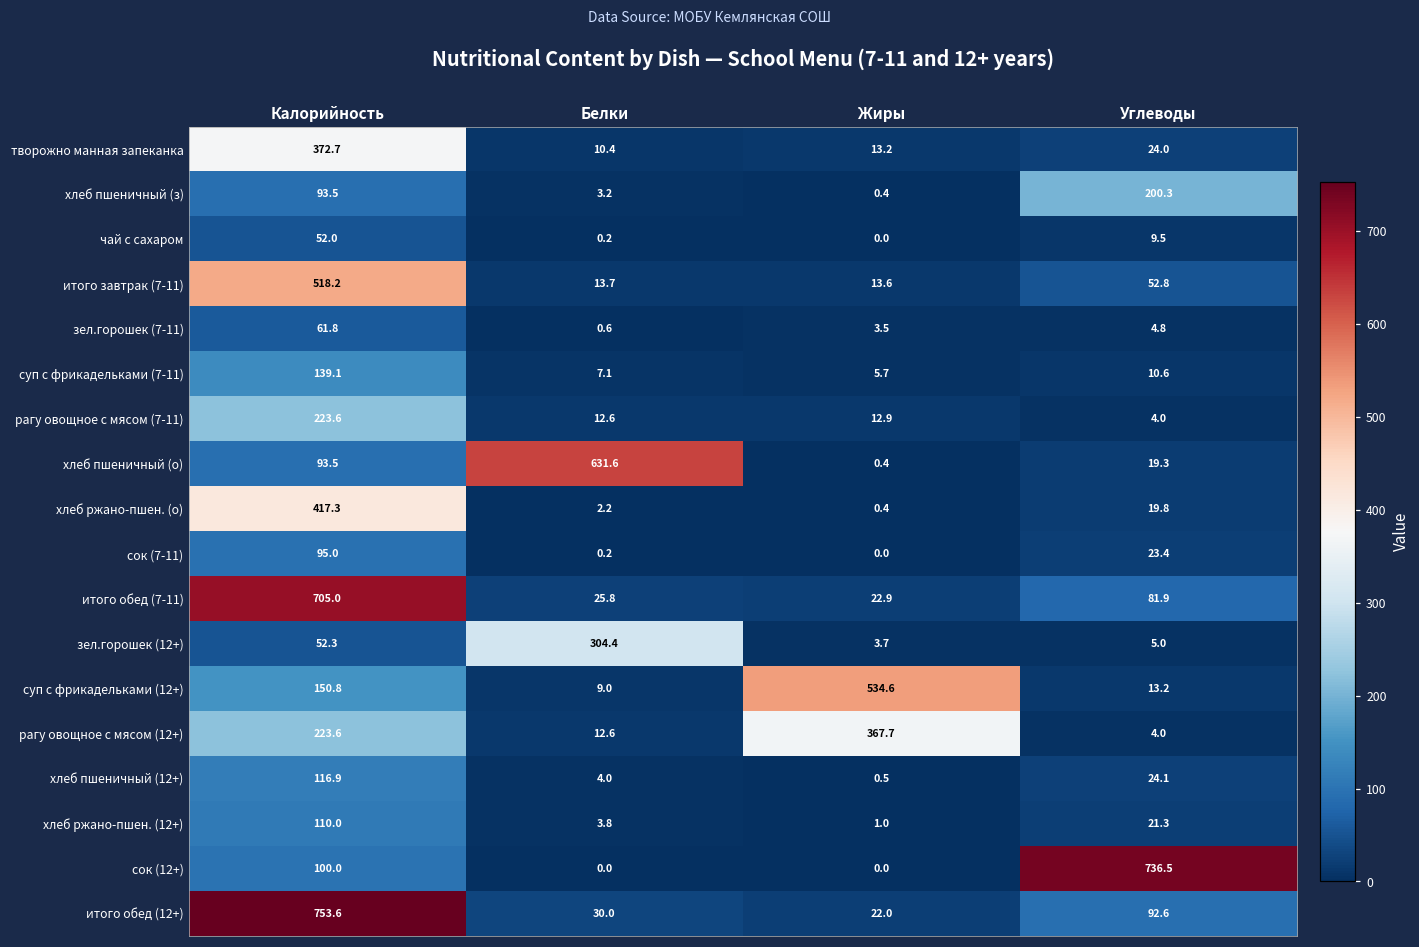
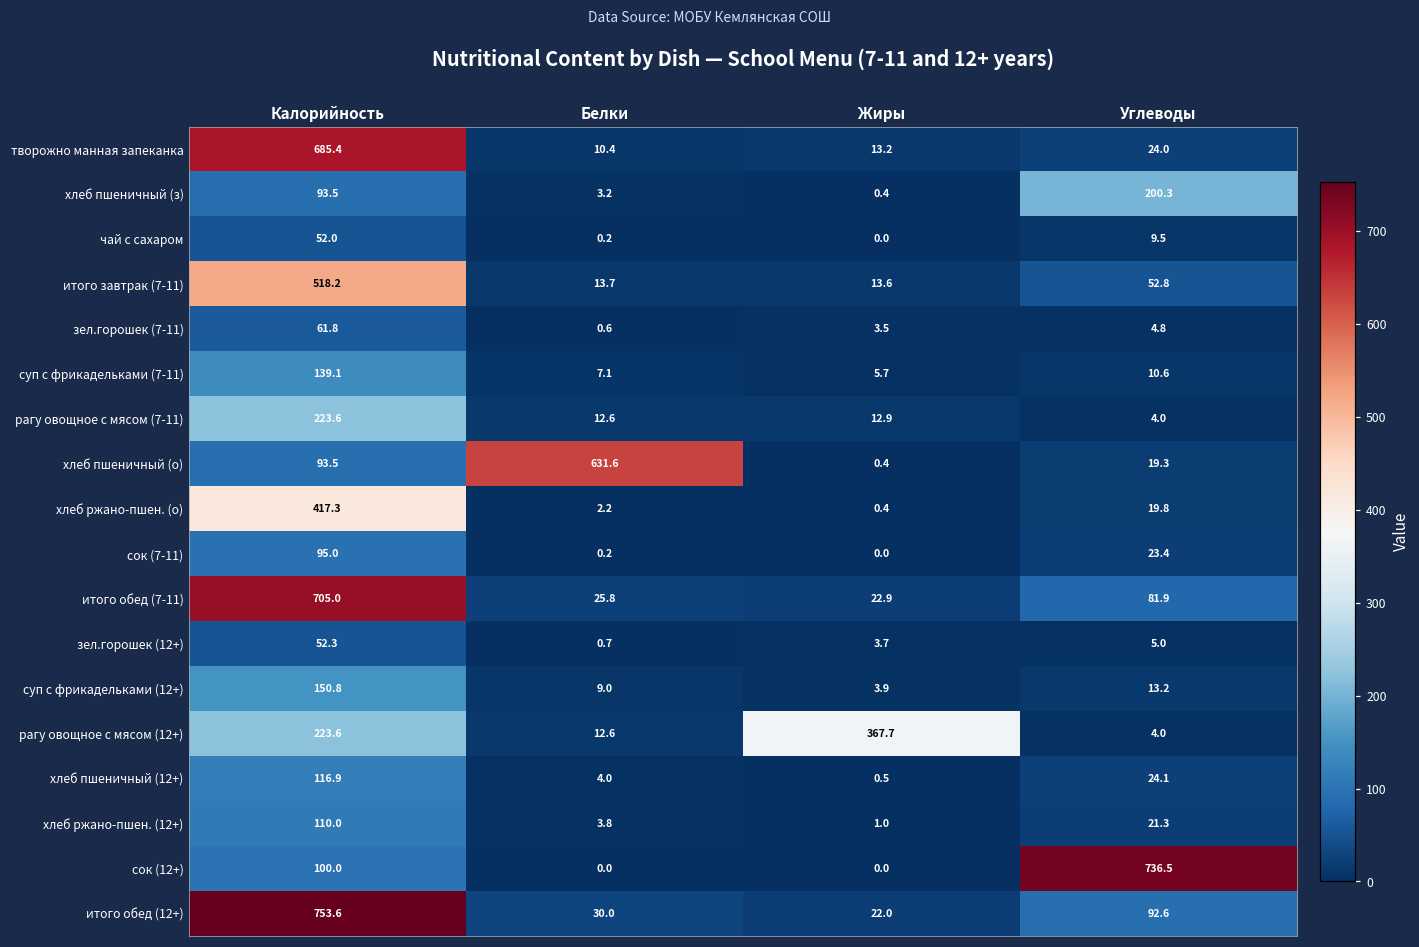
  {
    "творожно манная запеканка": {
-     "Калорийность": 372.7,
+     "Калорийность": 685.4,
      "Белки": 10.4,
      "Жиры": 13.2,
      "Углеводы": 24.0
    },
    "хлеб пшеничный (з)": {
      "Калорийность": 93.5,
      "Белки": 3.2,
      "Жиры": 0.4,
      "Углеводы": 200.3
    },
    "чай с сахаром": {
      "Калорийность": 52.0,
      "Белки": 0.2,
      "Жиры": 0.0,
      "Углеводы": 9.5
    },
    "итого завтрак (7-11)": {
      "Калорийность": 518.2,
      "Белки": 13.7,
      "Жиры": 13.6,
      "Углеводы": 52.8
    },
    "зел.горошек (7-11)": {
      "Калорийность": 61.8,
      "Белки": 0.6,
      "Жиры": 3.5,
      "Углеводы": 4.8
    },
    "суп с фрикадельками (7-11)": {
      "Калорийность": 139.1,
      "Белки": 7.1,
      "Жиры": 5.7,
      "Углеводы": 10.6
    },
    "рагу овощное с мясом (7-11)": {
      "Калорийность": 223.6,
      "Белки": 12.6,
      "Жиры": 12.9,
      "Углеводы": 4.0
    },
    "хлеб пшеничный (о)": {
      "Калорийность": 93.5,
      "Белки": 631.6,
      "Жиры": 0.4,
      "Углеводы": 19.3
    },
    "хлеб ржано-пшен. (о)": {
      "Калорийность": 417.3,
      "Белки": 2.2,
      "Жиры": 0.4,
      "Углеводы": 19.8
    },
    "сок (7-11)": {
      "Калорийность": 95.0,
      "Белки": 0.2,
      "Жиры": 0.0,
      "Углеводы": 23.4
    },
    "итого обед (7-11)": {
      "Калорийность": 705.0,
      "Белки": 25.8,
      "Жиры": 22.9,
      "Углеводы": 81.9
    },
    "зел.горошек (12+)": {
      "Калорийность": 52.3,
-     "Белки": 304.4,
+     "Белки": 0.7,
      "Жиры": 3.7,
      "Углеводы": 5.0
    },
    "суп с фрикадельками (12+)": {
      "Калорийность": 150.8,
      "Белки": 9.0,
-     "Жиры": 534.6,
+     "Жиры": 3.9,
      "Углеводы": 13.2
    },
    "рагу овощное с мясом (12+)": {
      "Калорийность": 223.6,
      "Белки": 12.6,
      "Жиры": 367.7,
      "Углеводы": 4.0
    },
    "хлеб пшеничный (12+)": {
      "Калорийность": 116.9,
      "Белки": 4.0,
      "Жиры": 0.5,
      "Углеводы": 24.1
    },
    "хлеб ржано-пшен. (12+)": {
      "Калорийность": 110.0,
      "Белки": 3.8,
      "Жиры": 1.0,
      "Углеводы": 21.3
    },
    "сок (12+)": {
      "Калорийность": 100.0,
      "Белки": 0.0,
      "Жиры": 0.0,
      "Углеводы": 736.5
    },
    "итого обед (12+)": {
      "Калорийность": 753.6,
      "Белки": 30.0,
      "Жиры": 22.0,
      "Углеводы": 92.6
    }
  }
